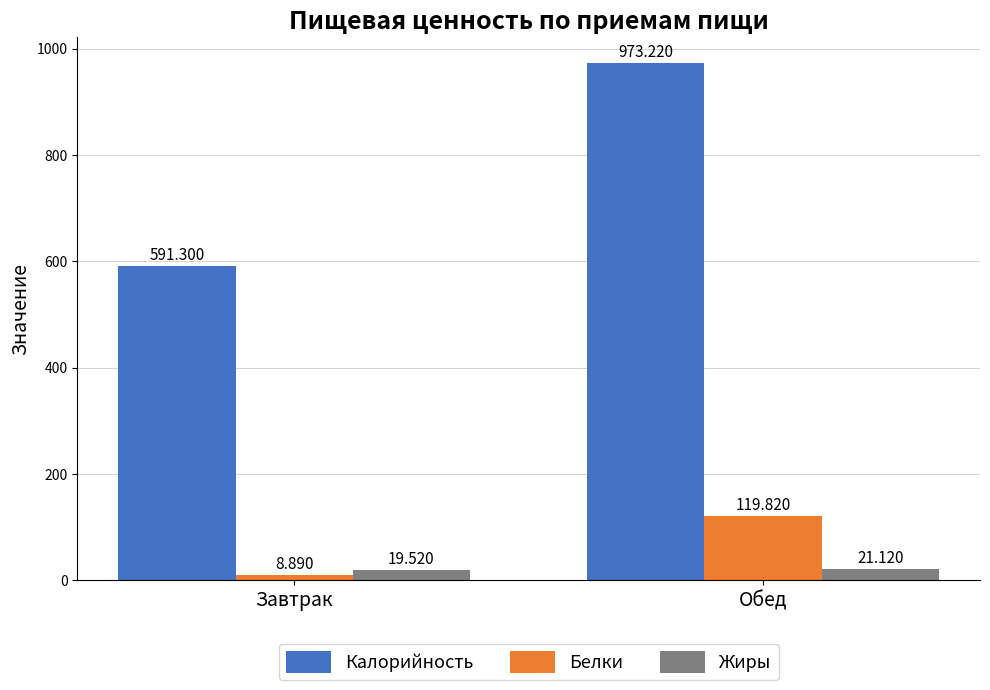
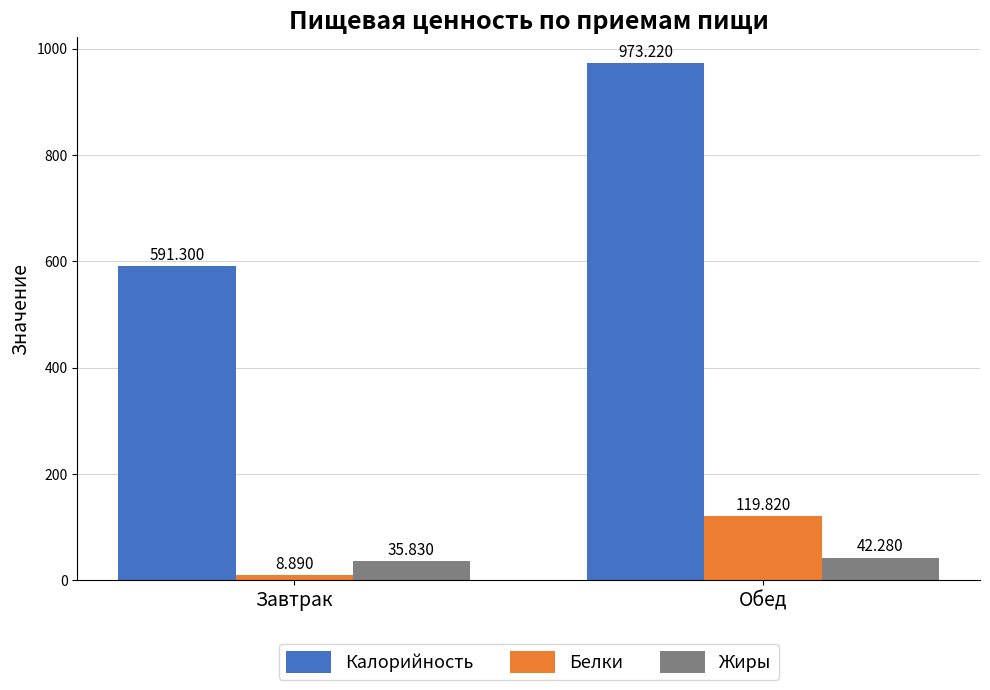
  {
    "Калорийность": {
      "Завтрак": 591.300,
      "Обед": 973.220
    },
    "Белки": {
      "Завтрак": 8.890,
      "Обед": 119.820
    },
    "Жиры": {
-     "Завтрак": 19.520,
-     "Обед": 21.120
+     "Завтрак": 35.830,
+     "Обед": 42.280
    }
  }
